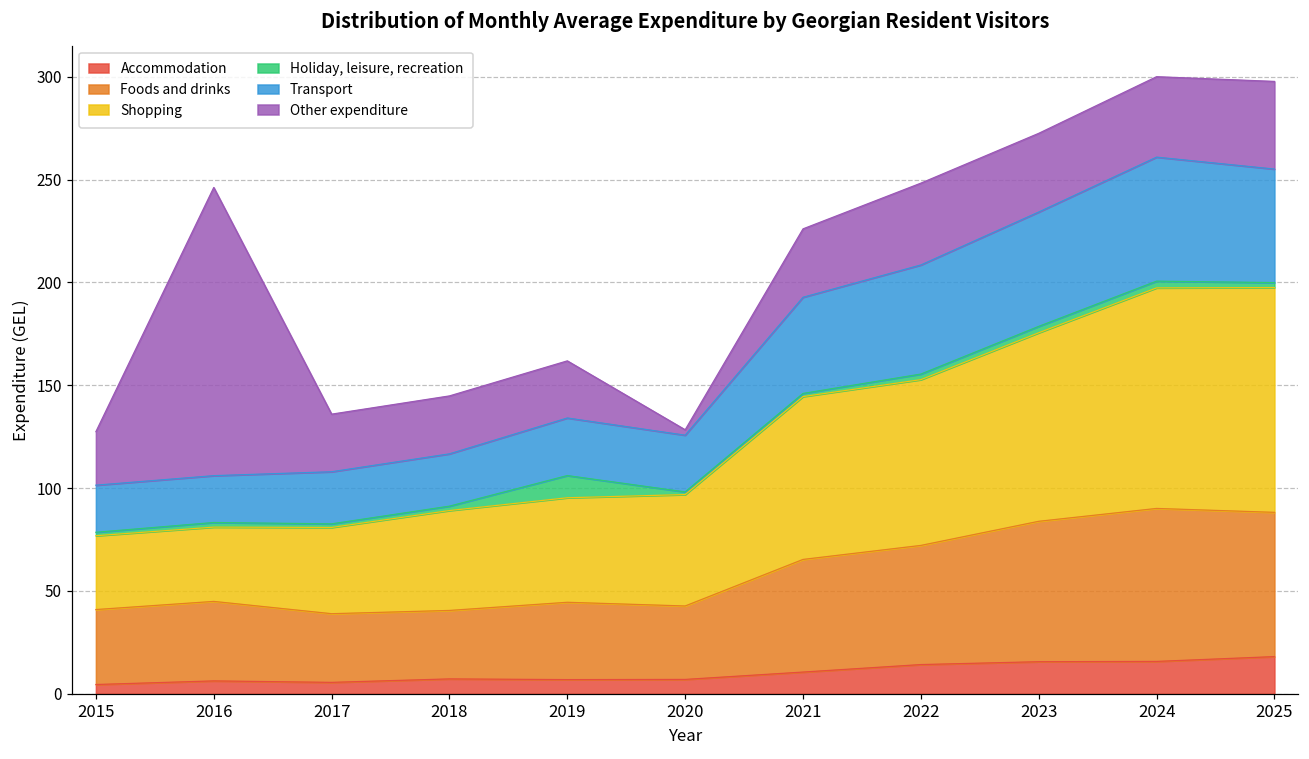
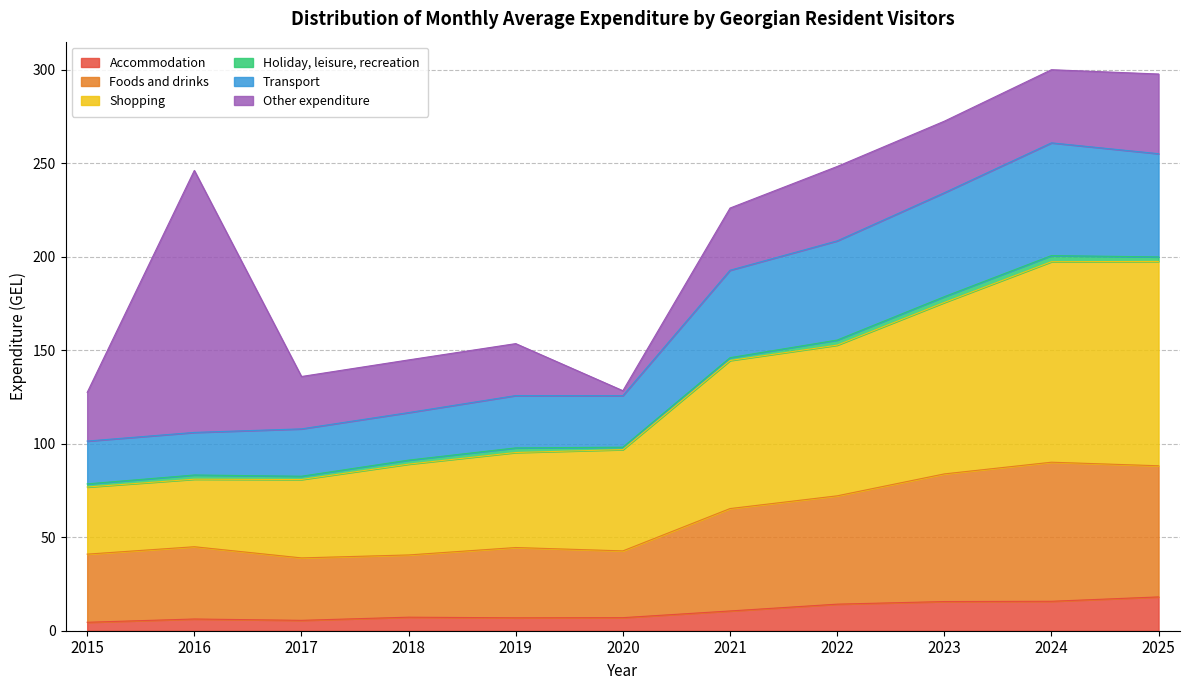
  {
    "Shopping": {
      "2015": 36,
      "2016": 36,
      "2017": 42,
      "2018": 49,
      "2019": 51,
      "2021": 79,
      "2022": 81,
      "2023": 92,
      "2024": 107,
      "2025": 109
    },
    "Holiday, leisure, recreation": {
      "2015": 2,
      "2016": 2,
      "2017": 2,
      "2018": 2,
-     "2019": 11,
+     "2019": 2,
      "2021": 2,
      "2022": 3,
      "2023": 3,
      "2024": 3,
      "2025": 2
    },
    "Transport": {
      "2015": 23,
      "2016": 23,
      "2017": 25,
      "2018": 25,
      "2019": 28,
      "2020": 28,
      "2021": 47,
      "2022": 53,
      "2023": 56,
      "2024": 60,
      "2025": 55
    },
    "Other expenditure": {
      "2015": 26,
      "2016": 140,
      "2017": 28,
      "2018": 28,
      "2019": 28,
      "2020": 3,
      "2021": 33,
      "2022": 40,
      "2023": 38,
      "2024": 39,
      "2025": 43
    }
  }
